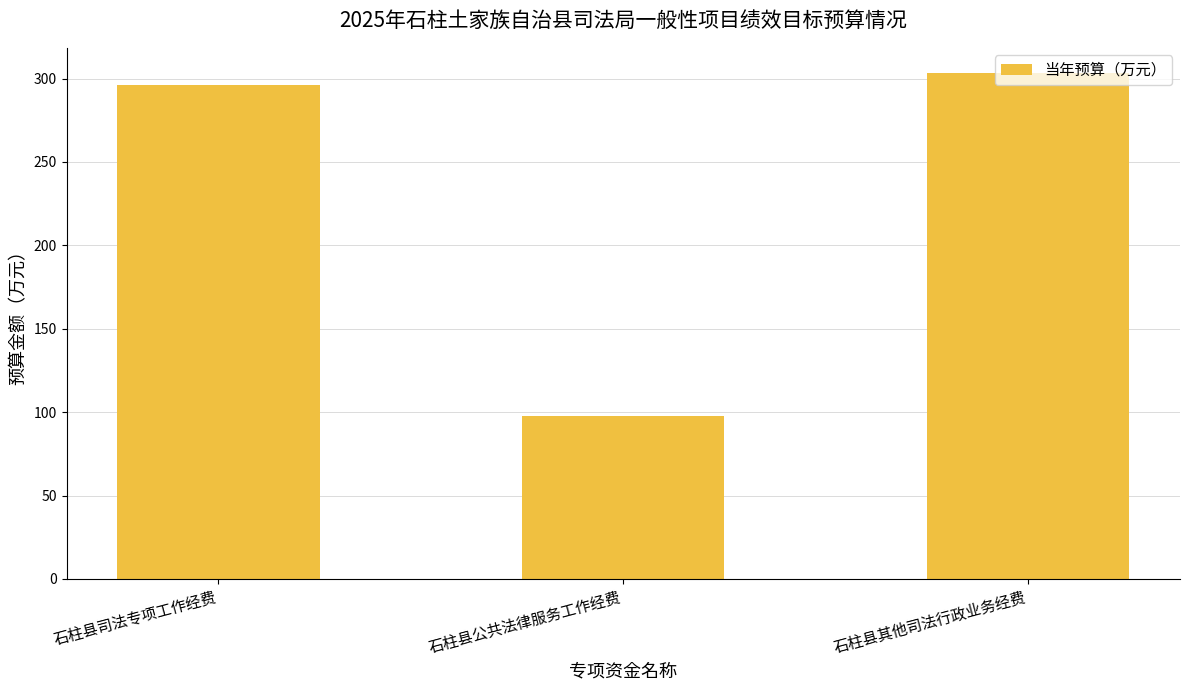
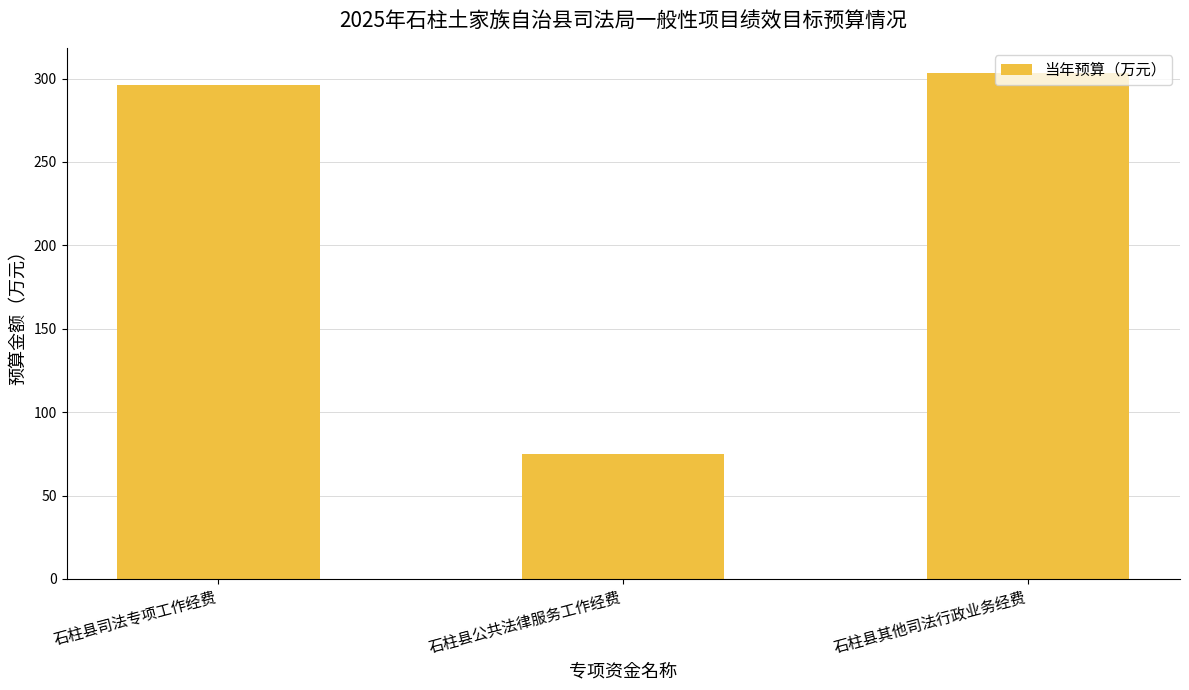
  {
    "石柱县司法专项工作经费": 296,
-   "石柱县公共法律服务工作经费": 98
+   "石柱县公共法律服务工作经费": 75
  }
